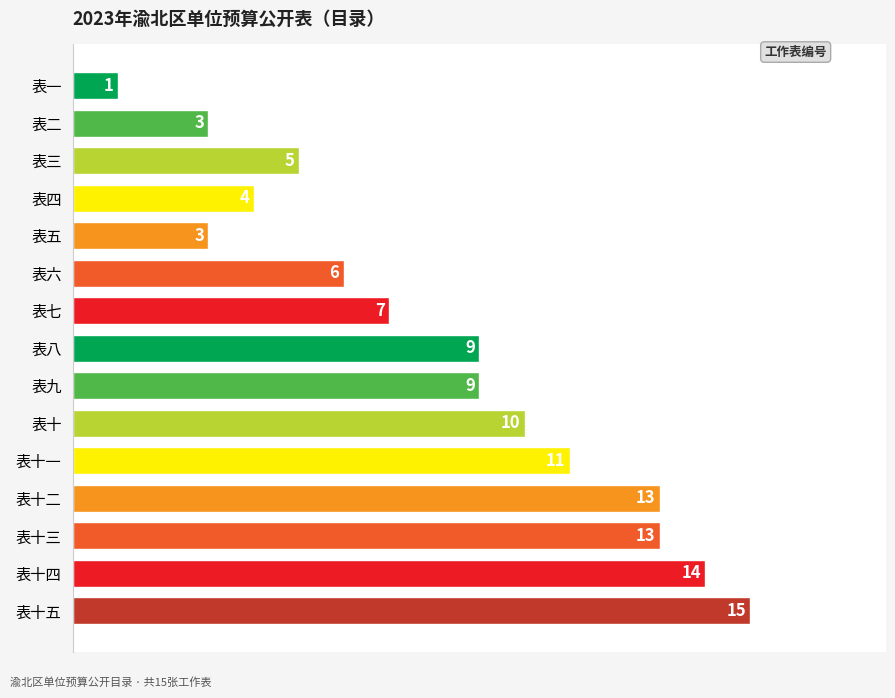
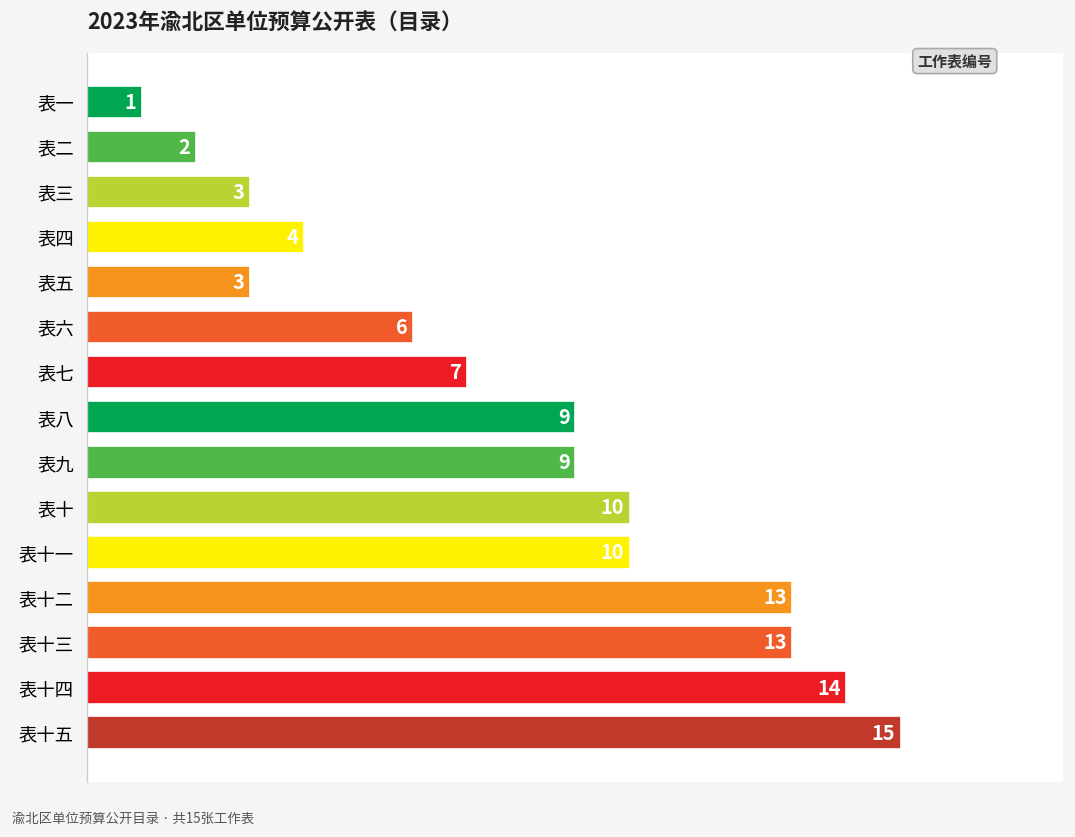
  {
    "表一": 1,
-   "表二": 3,
-   "表三": 5,
+   "表二": 2,
+   "表三": 3,
    "表四": 4,
    "表五": 3,
    "表六": 6,
    "表七": 7,
    "表八": 9,
    "表九": 9,
    "表十": 10,
-   "表十一": 11,
+   "表十一": 10,
    "表十二": 13,
    "表十三": 13,
    "表十四": 14,
    "表十五": 15
  }
